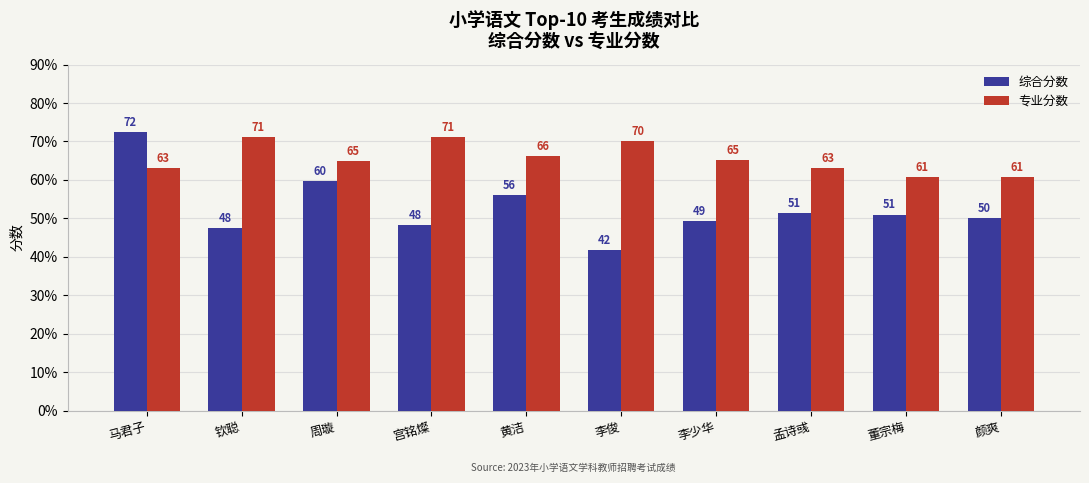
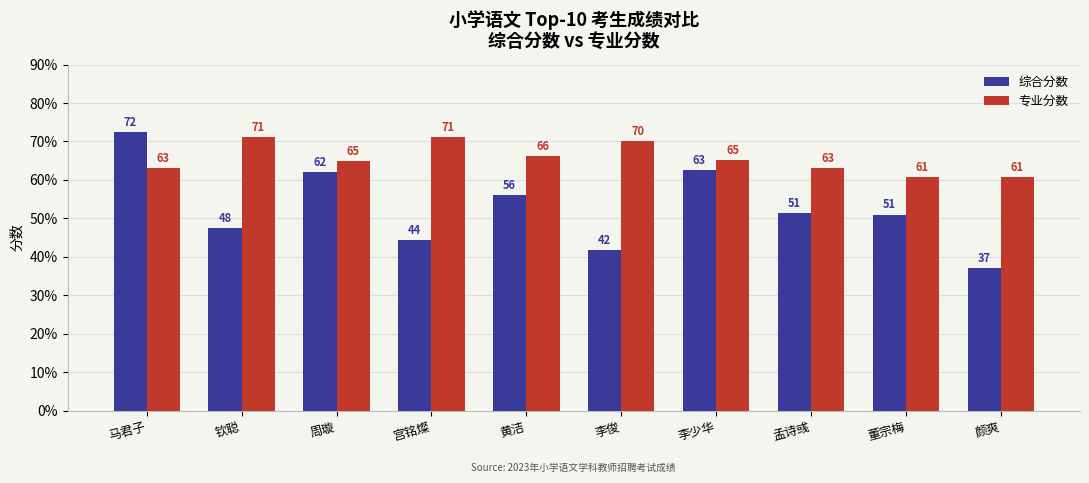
  {
    "综合分数": {
      "马君子": 72,
      "钦聪": 48,
-     "周璇": 60,
-     "宫铭燦": 48,
+     "周璇": 62,
+     "宫铭燦": 44,
      "黄洁": 56,
      "李俊": 42,
-     "李少华": 49,
+     "李少华": 63,
      "孟诗彧": 51,
      "董宗梅": 51,
-     "颜爽": 50
+     "颜爽": 37
    },
    "专业分数": {
      "马君子": 63,
      "钦聪": 71,
      "周璇": 65,
      "宫铭燦": 71,
      "黄洁": 66,
      "李俊": 70,
      "李少华": 65,
      "孟诗彧": 63,
      "董宗梅": 61,
      "颜爽": 61
    }
  }
